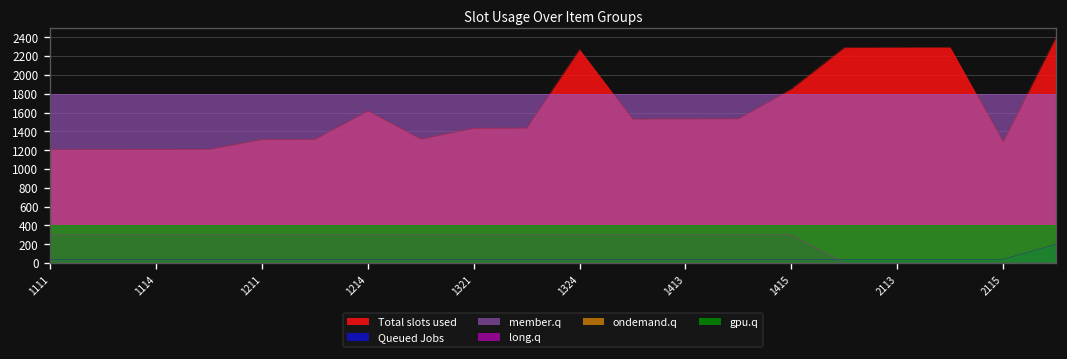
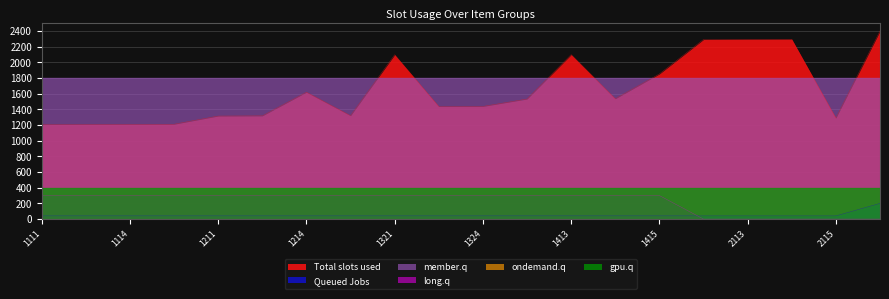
  {
    "Total slots used": {
      "1111": 1200,
      "1114": 1200,
      "1211": 1300,
      "1214": 1600,
-     "1321": 1400,
-     "1324": 2300,
-     "1413": 1500,
+     "1321": 2100,
+     "1324": 1400,
+     "1413": 2100,
      "1415": 1900,
      "2113": 2300,
      "2115": 1300
    },
    "Queued Jobs": {
      "1111": 0,
      "1114": 0,
      "1211": 0,
      "1214": 0,
      "1321": 0,
      "1324": 0,
      "1413": 0,
      "1415": 0,
      "2113": 0,
      "2115": 0
    },
    "member.q": {
      "1111": 1800,
      "1114": 1800,
      "1211": 1800,
      "1214": 1800,
      "1321": 1800,
      "1324": 1800,
      "1413": 1800,
      "1415": 1800,
      "2113": 1800,
      "2115": 1800
    },
    "long.q": {
      "1111": 300,
      "1114": 300,
      "1211": 300,
      "1214": 300,
      "1321": 300,
      "1324": 300,
      "1413": 300,
      "1415": 300,
      "2113": 0,
      "2115": 0
    },
    "gpu.q": {
      "1111": 400,
      "1114": 400,
      "1211": 400,
      "1214": 400,
      "1321": 400,
      "1324": 400,
      "1413": 400,
      "1415": 400,
      "2113": 400,
      "2115": 400
    }
  }
